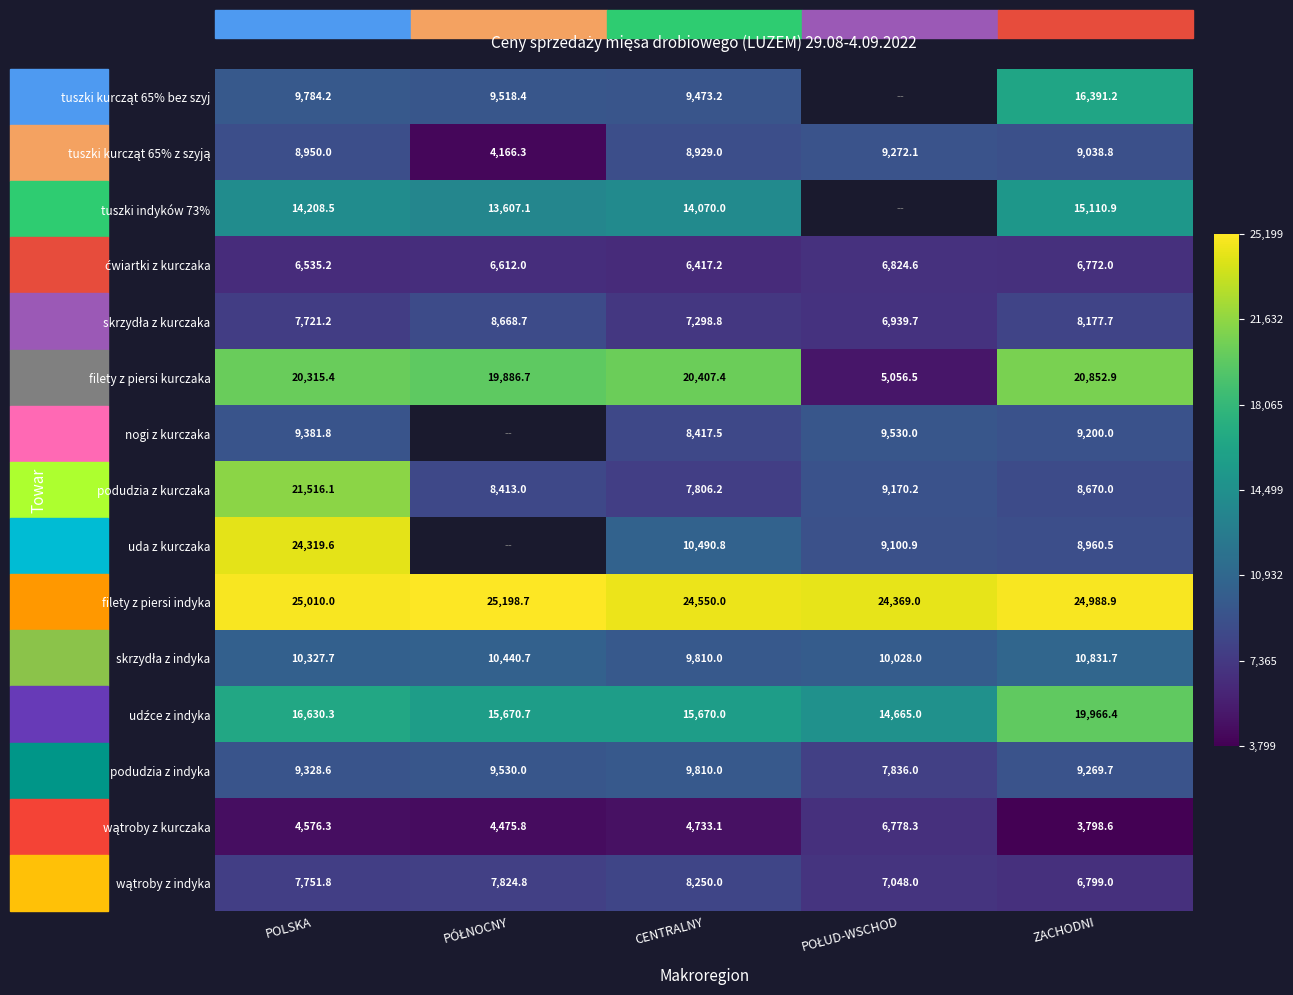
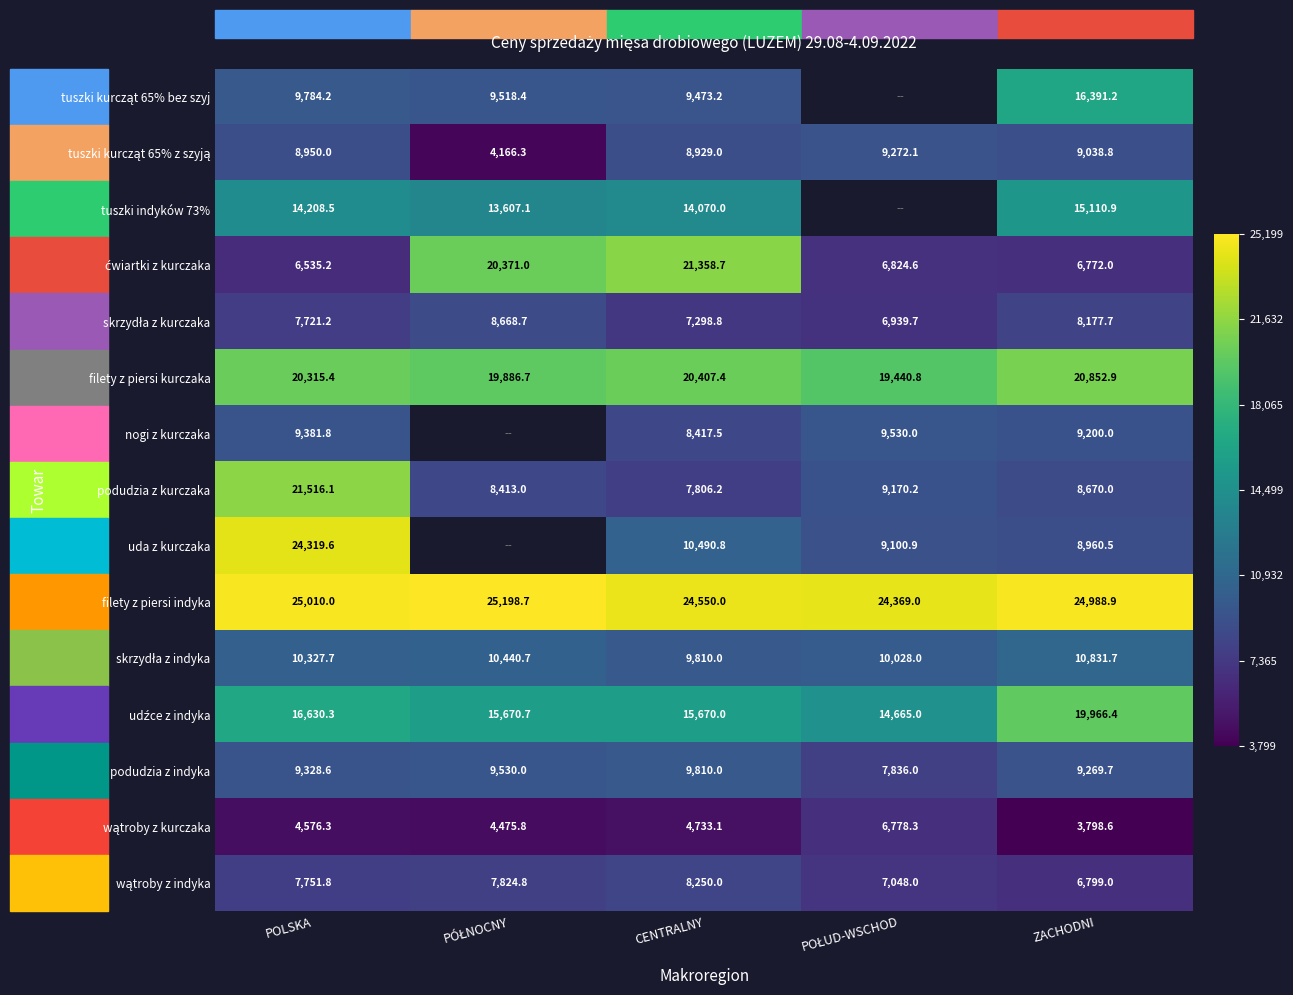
  {
    "tuszki kurcząt 65% bez szyj": {
      "POLSKA": "9,784.2",
      "PÓŁNOCNY": "9,518.4",
      "CENTRALNY": "9,473.2",
      "ZACHODNI": "16,391.2"
    },
    "tuszki kurcząt 65% z szyją": {
      "POLSKA": "8,950.0",
      "PÓŁNOCNY": "4,166.3",
      "CENTRALNY": "8,929.0",
      "POŁUD-WSCHOD": "9,272.1",
      "ZACHODNI": "9,038.8"
    },
    "tuszki indyków 73%": {
      "POLSKA": "14,208.5",
      "PÓŁNOCNY": "13,607.1",
      "CENTRALNY": "14,070.0",
      "ZACHODNI": "15,110.9"
    },
    "ćwiartki z kurczaka": {
      "POLSKA": "6,535.2",
-     "PÓŁNOCNY": "6,612.0",
-     "CENTRALNY": "6,417.2",
+     "PÓŁNOCNY": "20,371.0",
+     "CENTRALNY": "21,358.7",
      "POŁUD-WSCHOD": "6,824.6",
      "ZACHODNI": "6,772.0"
    },
    "skrzydła z kurczaka": {
      "POLSKA": "7,721.2",
      "PÓŁNOCNY": "8,668.7",
      "CENTRALNY": "7,298.8",
      "POŁUD-WSCHOD": "6,939.7",
      "ZACHODNI": "8,177.7"
    },
    "filety z piersi kurczaka": {
      "POLSKA": "20,315.4",
      "PÓŁNOCNY": "19,886.7",
      "CENTRALNY": "20,407.4",
-     "POŁUD-WSCHOD": "5,056.5",
+     "POŁUD-WSCHOD": "19,440.8",
      "ZACHODNI": "20,852.9"
    },
    "nogi z kurczaka": {
      "POLSKA": "9,381.8",
      "CENTRALNY": "8,417.5",
      "POŁUD-WSCHOD": "9,530.0",
      "ZACHODNI": "9,200.0"
    },
    "podudzia z kurczaka": {
      "POLSKA": "21,516.1",
      "PÓŁNOCNY": "8,413.0",
      "CENTRALNY": "7,806.2",
      "POŁUD-WSCHOD": "9,170.2",
      "ZACHODNI": "8,670.0"
    },
    "uda z kurczaka": {
      "POLSKA": "24,319.6",
      "CENTRALNY": "10,490.8",
      "POŁUD-WSCHOD": "9,100.9",
      "ZACHODNI": "8,960.5"
    },
    "filety z piersi indyka": {
      "POLSKA": "25,010.0",
      "PÓŁNOCNY": "25,198.7",
      "CENTRALNY": "24,550.0",
      "POŁUD-WSCHOD": "24,369.0",
      "ZACHODNI": "24,988.9"
    },
    "skrzydła z indyka": {
      "POLSKA": "10,327.7",
      "PÓŁNOCNY": "10,440.7",
      "CENTRALNY": "9,810.0",
      "POŁUD-WSCHOD": "10,028.0",
      "ZACHODNI": "10,831.7"
    },
    "udźce z indyka": {
      "POLSKA": "16,630.3",
      "PÓŁNOCNY": "15,670.7",
      "CENTRALNY": "15,670.0",
      "POŁUD-WSCHOD": "14,665.0",
      "ZACHODNI": "19,966.4"
    },
    "podudzia z indyka": {
      "POLSKA": "9,328.6",
      "PÓŁNOCNY": "9,530.0",
      "CENTRALNY": "9,810.0",
      "POŁUD-WSCHOD": "7,836.0",
      "ZACHODNI": "9,269.7"
    },
    "wątroby z kurczaka": {
      "POLSKA": "4,576.3",
      "PÓŁNOCNY": "4,475.8",
      "CENTRALNY": "4,733.1",
      "POŁUD-WSCHOD": "6,778.3",
      "ZACHODNI": "3,798.6"
    },
    "wątroby z indyka": {
      "POLSKA": "7,751.8",
      "PÓŁNOCNY": "7,824.8",
      "CENTRALNY": "8,250.0",
      "POŁUD-WSCHOD": "7,048.0",
      "ZACHODNI": "6,799.0"
    }
  }
